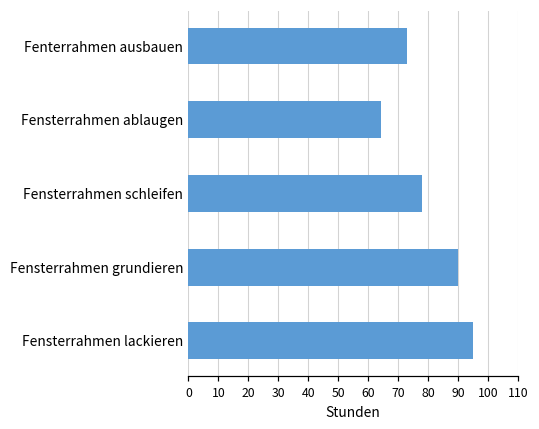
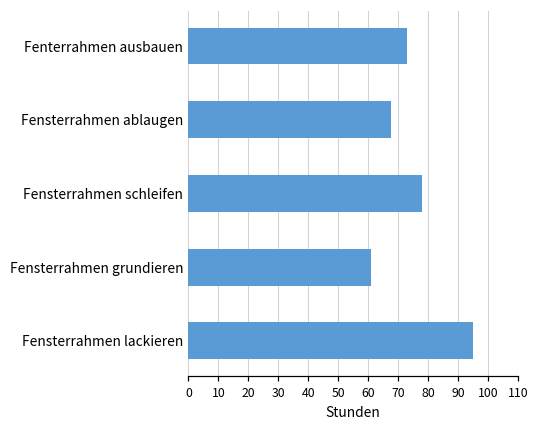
  {
    "Fenterrahmen ausbauen": 73,
-   "Fensterrahmen ablaugen": 64,
+   "Fensterrahmen ablaugen": 68,
    "Fensterrahmen schleifen": 78,
-   "Fensterrahmen grundieren": 90,
+   "Fensterrahmen grundieren": 61,
    "Fensterrahmen lackieren": 95
  }
